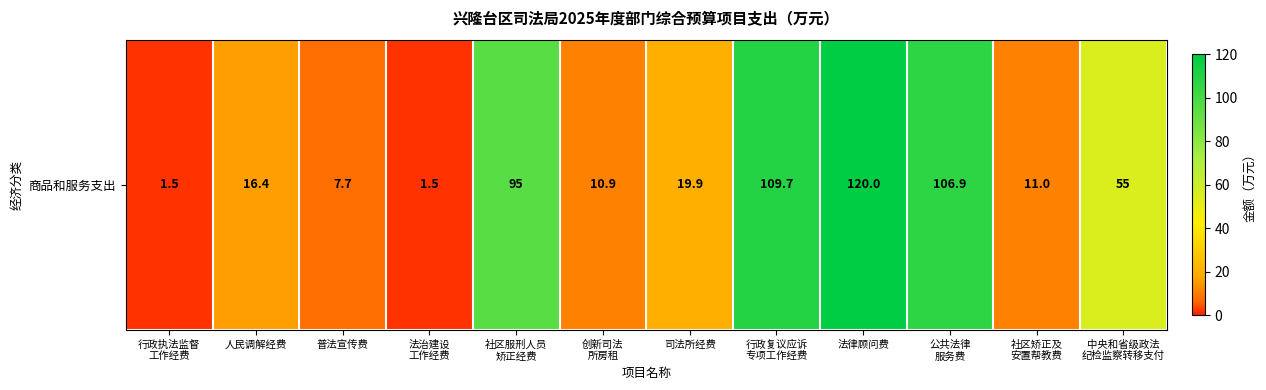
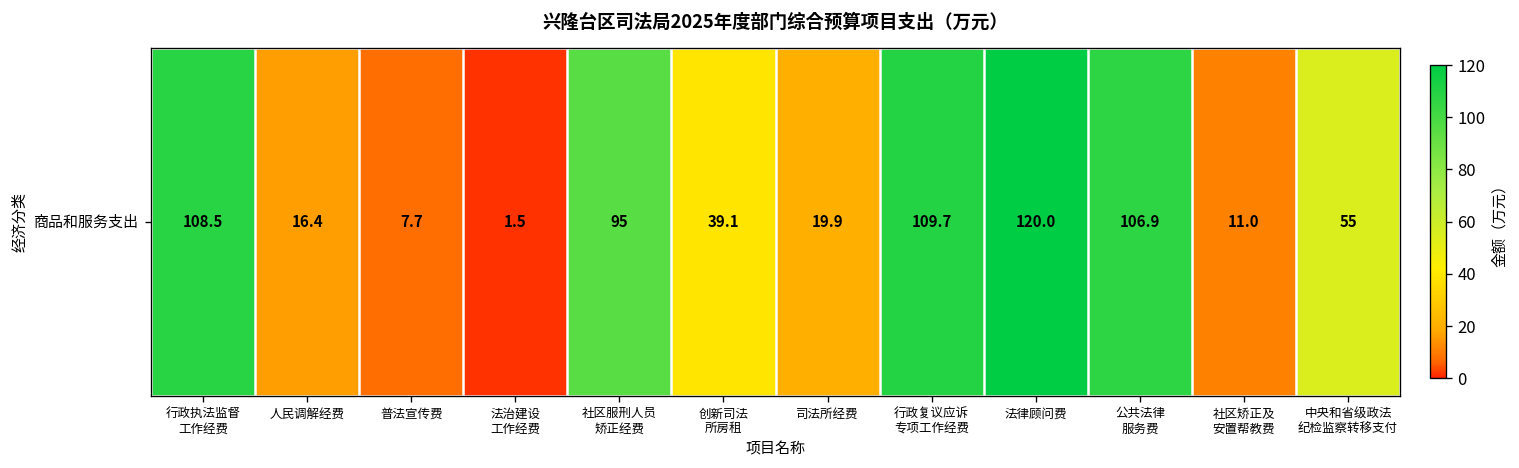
  {
    "商品和服务支出": {
-     "行政执法监督 工作经费": 1.5,
+     "行政执法监督 工作经费": 108.5,
      "人民调解经费": 16.4,
      "普法宣传费": 7.7,
      "法治建设 工作经费": 1.5,
      "社区服刑人员 矫正经费": 95,
-     "创新司法 所房租": 10.9,
+     "创新司法 所房租": 39.1,
      "司法所经费": 19.9,
      "行政复议应诉 专项工作经费": 109.7,
      "法律顾问费": 120.0,
      "公共法律 服务费": 106.9,
      "社区矫正及 安置帮教费": 11.0,
      "中央和省级政法 纪检监察转移支付": 55
    }
  }
